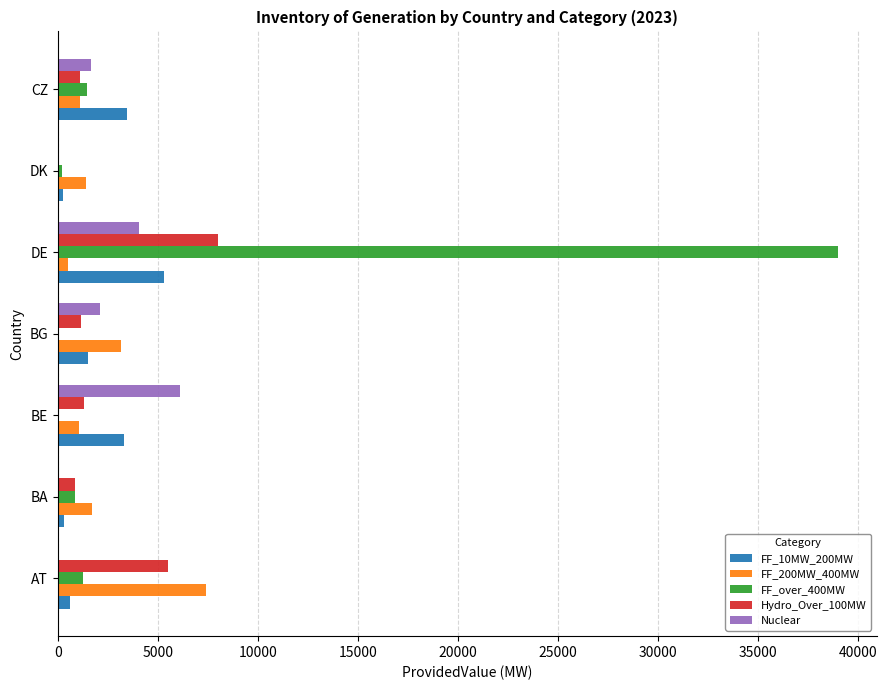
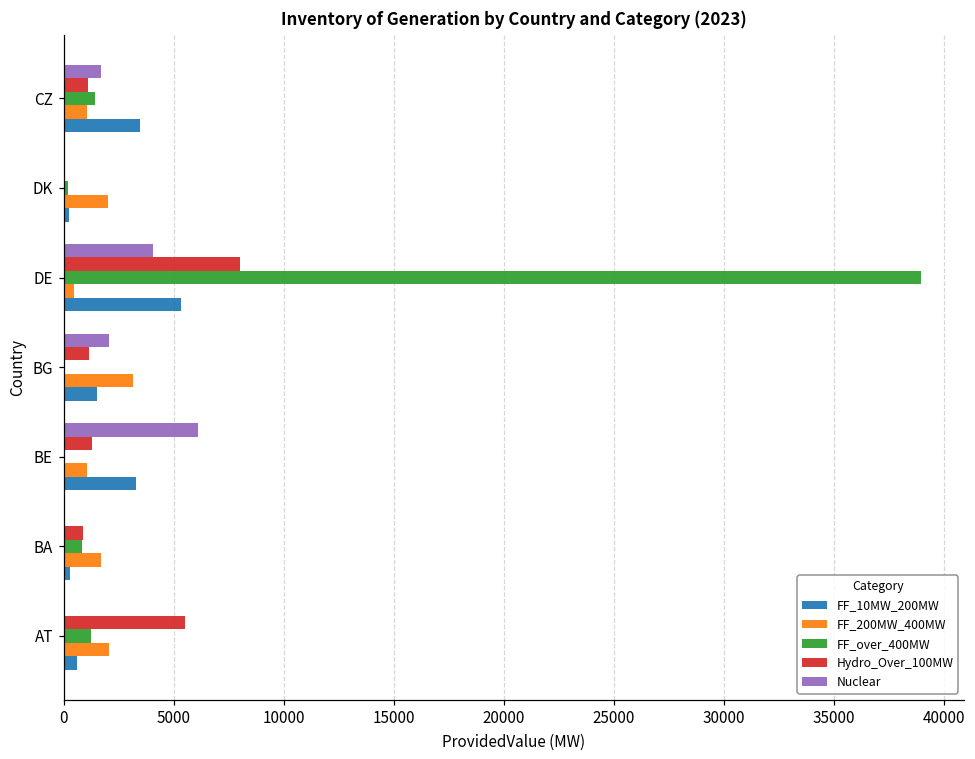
  {
    "FF_10MW_200MW": {
      "CZ": 3500,
      "DK": 300,
      "DE": 5300,
      "BG": 1500,
      "BE": 3300,
      "BA": 300,
      "AT": 600
    },
    "FF_200MW_400MW": {
      "CZ": 1100,
-     "DK": 1400,
+     "DK": 2000,
      "DE": 500,
      "BG": 3100,
      "BE": 1100,
      "BA": 1700,
-     "AT": 7400
+     "AT": 2100
    },
    "FF_over_400MW": {
      "CZ": 1400,
      "DK": 200,
      "DE": 39000,
      "BG": 0,
      "BE": 0,
      "BA": 800,
      "AT": 1200
    },
    "Hydro_Over_100MW": {
      "CZ": 1100,
      "DK": 0,
      "DE": 8000,
      "BG": 1100,
      "BE": 1300,
      "BA": 900,
      "AT": 5500
    },
    "Nuclear": {
      "CZ": 1700,
      "DK": 0,
      "DE": 4100,
      "BG": 2100,
      "BE": 6100,
      "BA": 0,
      "AT": 0
    }
  }
